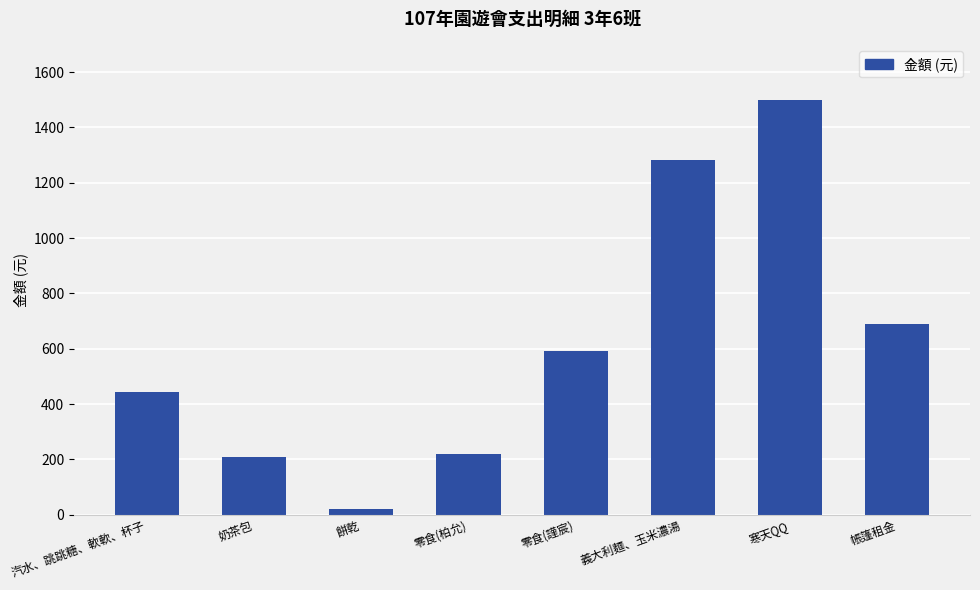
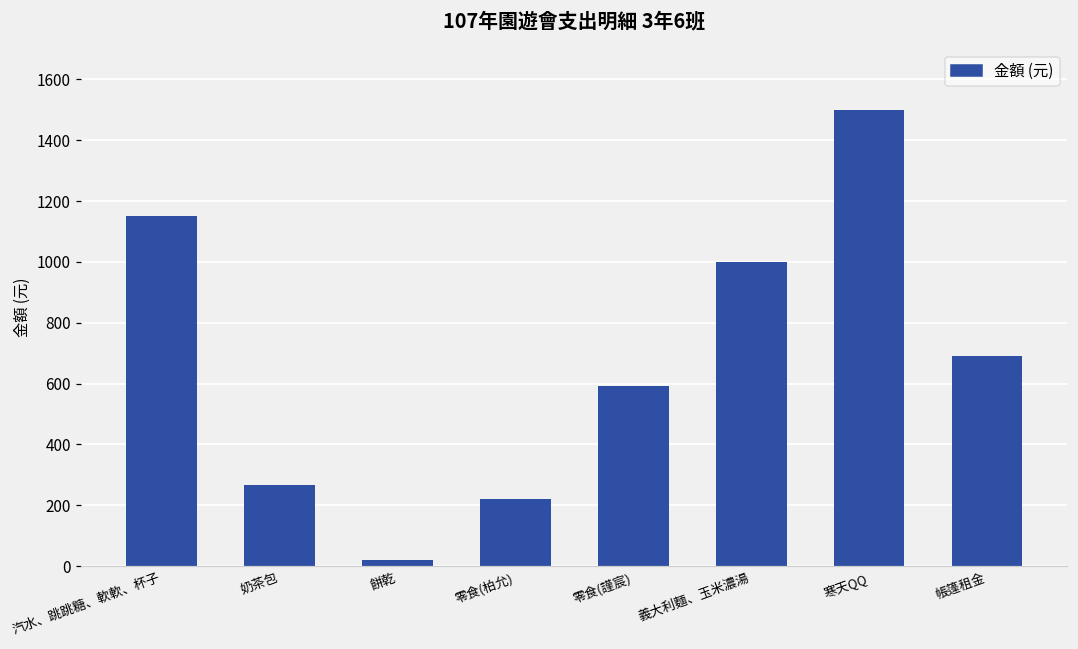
  {
-   "汽水、跳跳糖、軟軟、杯子": 440,
-   "奶茶包": 210,
+   "汽水、跳跳糖、軟軟、杯子": 1150,
+   "奶茶包": 270,
    "餅乾": 20,
    "零食(柏允)": 220,
    "零食(謹宸)": 590,
-   "義大利麵、玉米濃湯": 1280,
+   "義大利麵、玉米濃湯": 1000,
    "寒天QQ": 1500,
    "帳篷租金": 690
  }
